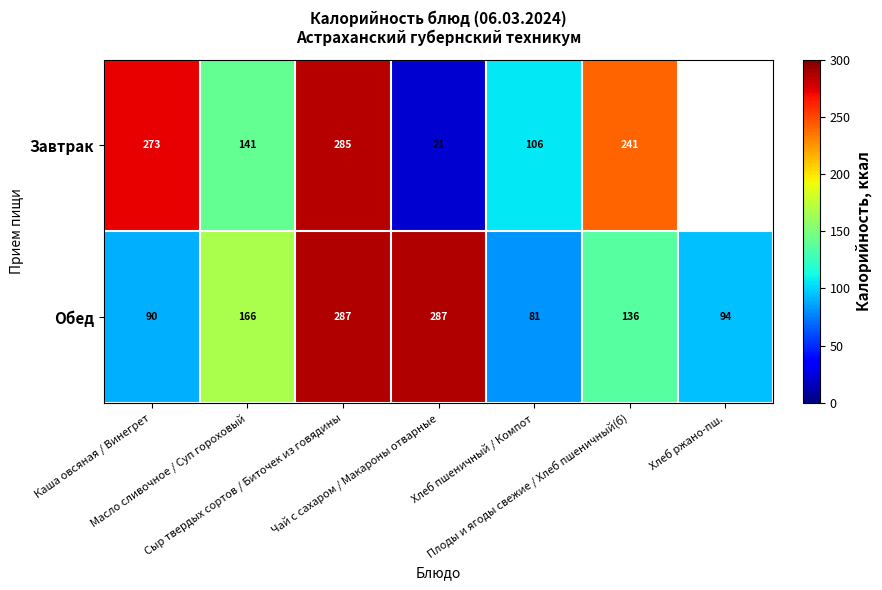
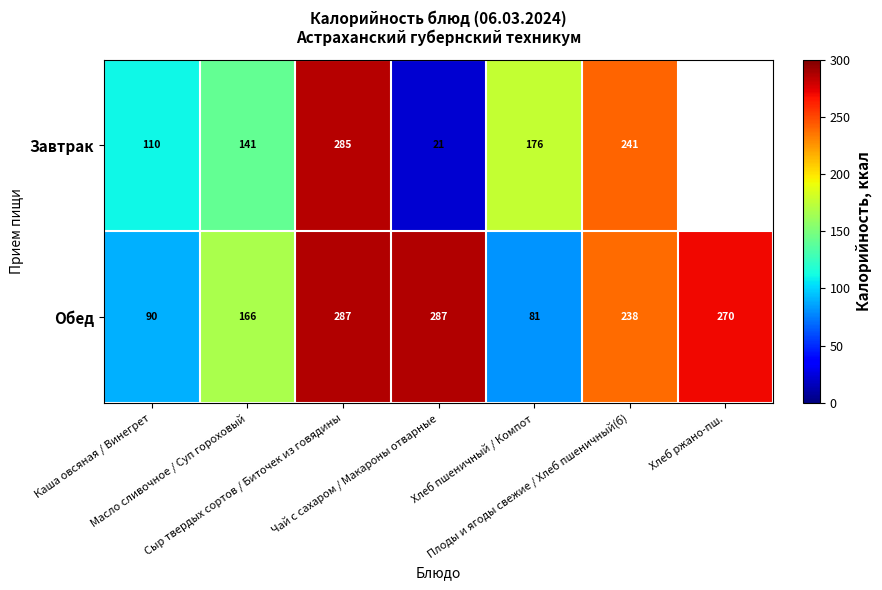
  {
    "Завтрак": {
-     "Каша овсяная / Винегрет": 273,
+     "Каша овсяная / Винегрет": 110,
      "Масло сливочное / Суп гороховый": 141,
      "Сыр твердых сортов / Биточек из говядины": 285,
      "Чай с сахаром / Макароны отварные": 21,
-     "Хлеб пшеничный / Компот": 106,
+     "Хлеб пшеничный / Компот": 176,
      "Плоды и ягоды свежие / Хлеб пшеничный(б)": 241
    },
    "Обед": {
      "Каша овсяная / Винегрет": 90,
      "Масло сливочное / Суп гороховый": 166,
      "Сыр твердых сортов / Биточек из говядины": 287,
      "Чай с сахаром / Макароны отварные": 287,
      "Хлеб пшеничный / Компот": 81,
-     "Плоды и ягоды свежие / Хлеб пшеничный(б)": 136,
-     "Хлеб ржано-пш.": 94
+     "Плоды и ягоды свежие / Хлеб пшеничный(б)": 238,
+     "Хлеб ржано-пш.": 270
    }
  }
